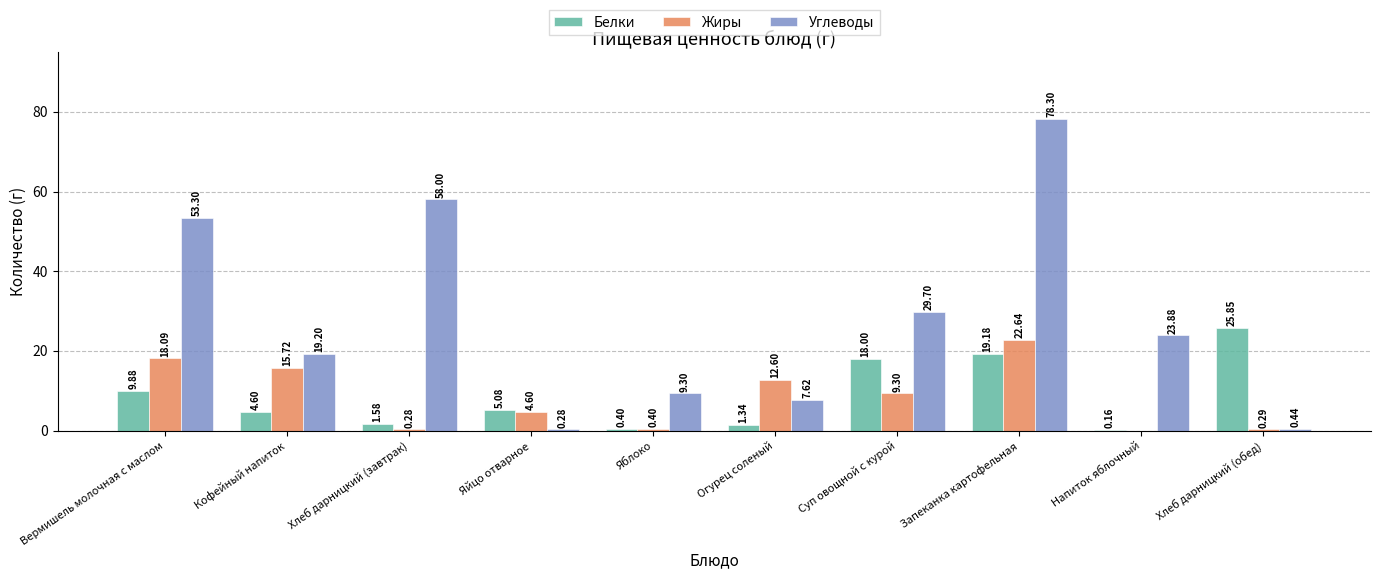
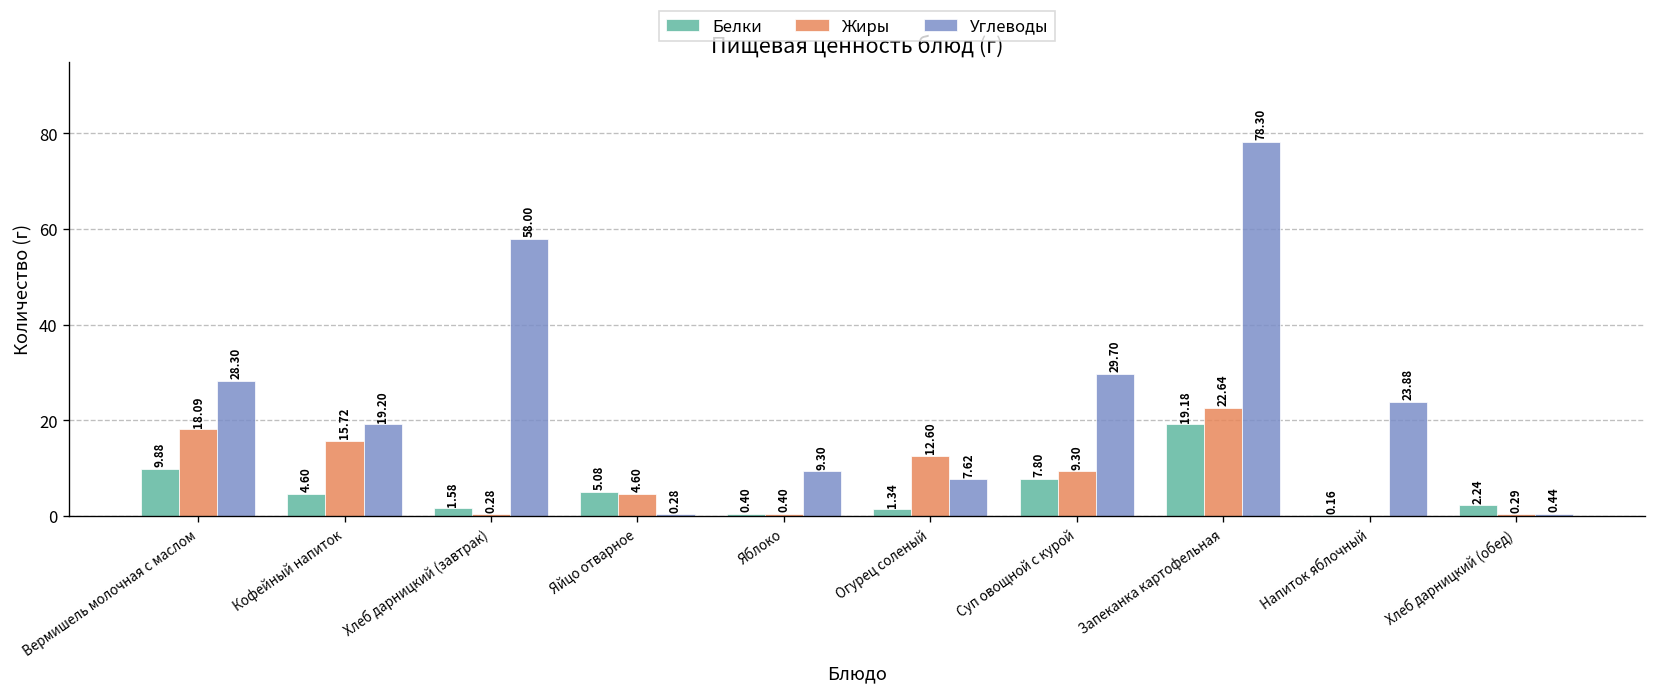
  {
    "Белки": {
      "Вермишель молочная с маслом": 9.88,
      "Кофейный напиток": 4.60,
      "Хлеб дарницкий (завтрак)": 1.58,
      "Яйцо отварное": 5.08,
      "Яблоко": 0.40,
      "Огурец соленый": 1.34,
-     "Суп овощной с курой": 18.00,
+     "Суп овощной с курой": 7.80,
      "Запеканка картофельная": 19.18,
      "Напиток яблочный": 0.16,
-     "Хлеб дарницкий (обед)": 25.85
+     "Хлеб дарницкий (обед)": 2.24
    },
    "Жиры": {
      "Вермишель молочная с маслом": 18.09,
      "Кофейный напиток": 15.72,
      "Хлеб дарницкий (завтрак)": 0.28,
      "Яйцо отварное": 4.60,
      "Яблоко": 0.40,
      "Огурец соленый": 12.60,
      "Суп овощной с курой": 9.30,
      "Запеканка картофельная": 22.64,
      "Хлеб дарницкий (обед)": 0.29
    },
    "Углеводы": {
-     "Вермишель молочная с маслом": 53.30,
+     "Вермишель молочная с маслом": 28.30,
      "Кофейный напиток": 19.20,
      "Хлеб дарницкий (завтрак)": 58.00,
      "Яйцо отварное": 0.28,
      "Яблоко": 9.30,
      "Огурец соленый": 7.62,
      "Суп овощной с курой": 29.70,
      "Запеканка картофельная": 78.30,
      "Напиток яблочный": 23.88,
      "Хлеб дарницкий (обед)": 0.44
    }
  }
